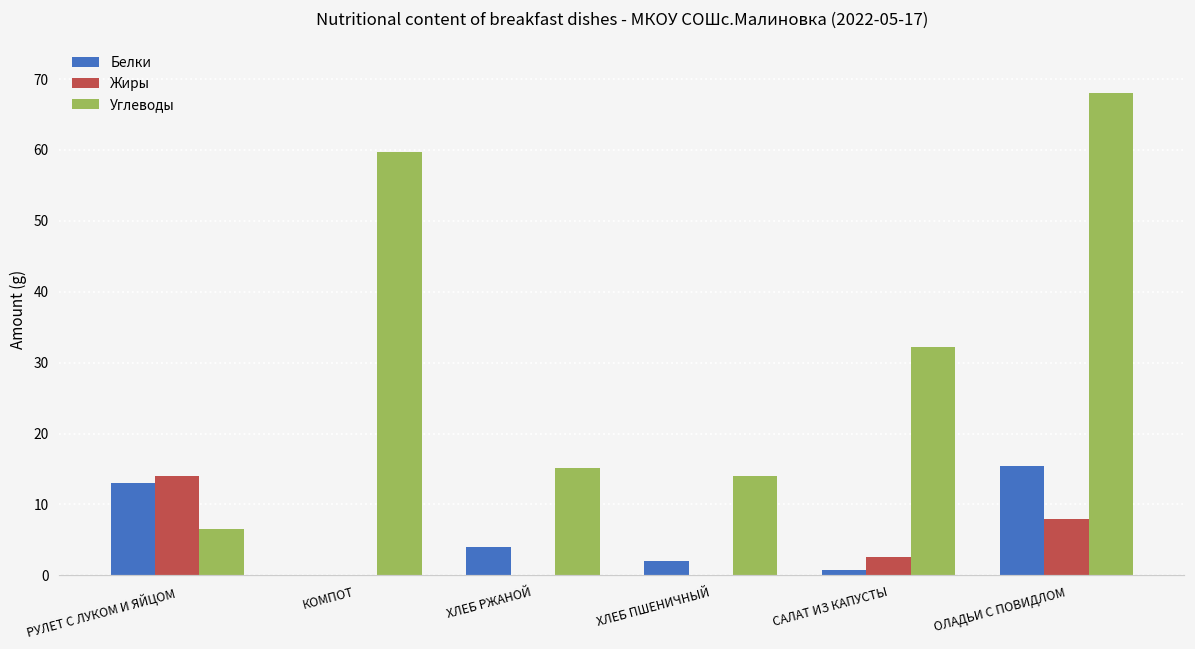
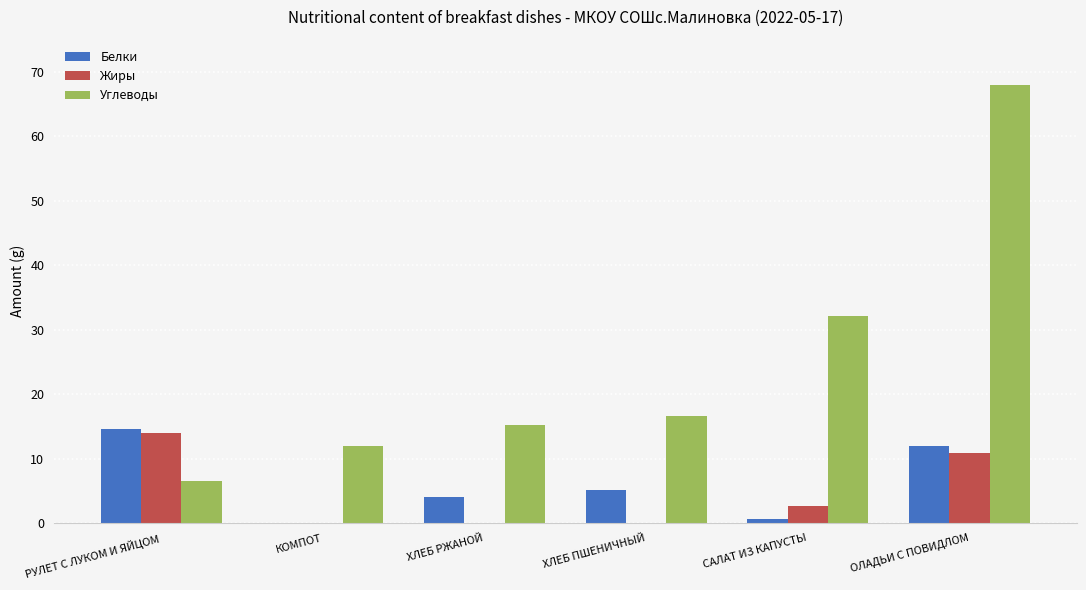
  {
    "Белки": {
-     "РУЛЕТ С ЛУКОМ И ЯЙЦОМ": 13,
+     "РУЛЕТ С ЛУКОМ И ЯЙЦОМ": 15,
      "КОМПОТ": 0,
      "ХЛЕБ РЖАНОЙ": 4,
-     "ХЛЕБ ПШЕНИЧНЫЙ": 2,
+     "ХЛЕБ ПШЕНИЧНЫЙ": 5,
      "САЛАТ ИЗ КАПУСТЫ": 1,
-     "ОЛАДЬИ С ПОВИДЛОМ": 15
+     "ОЛАДЬИ С ПОВИДЛОМ": 12
    },
    "Жиры": {
      "РУЛЕТ С ЛУКОМ И ЯЙЦОМ": 14,
      "КОМПОТ": 0,
      "ХЛЕБ РЖАНОЙ": 0,
      "ХЛЕБ ПШЕНИЧНЫЙ": 0,
      "САЛАТ ИЗ КАПУСТЫ": 3,
-     "ОЛАДЬИ С ПОВИДЛОМ": 8
+     "ОЛАДЬИ С ПОВИДЛОМ": 11
    },
    "Углеводы": {
      "РУЛЕТ С ЛУКОМ И ЯЙЦОМ": 7,
-     "КОМПОТ": 60,
+     "КОМПОТ": 12,
      "ХЛЕБ РЖАНОЙ": 15,
-     "ХЛЕБ ПШЕНИЧНЫЙ": 14,
+     "ХЛЕБ ПШЕНИЧНЫЙ": 17,
      "САЛАТ ИЗ КАПУСТЫ": 32,
      "ОЛАДЬИ С ПОВИДЛОМ": 68
    }
  }
